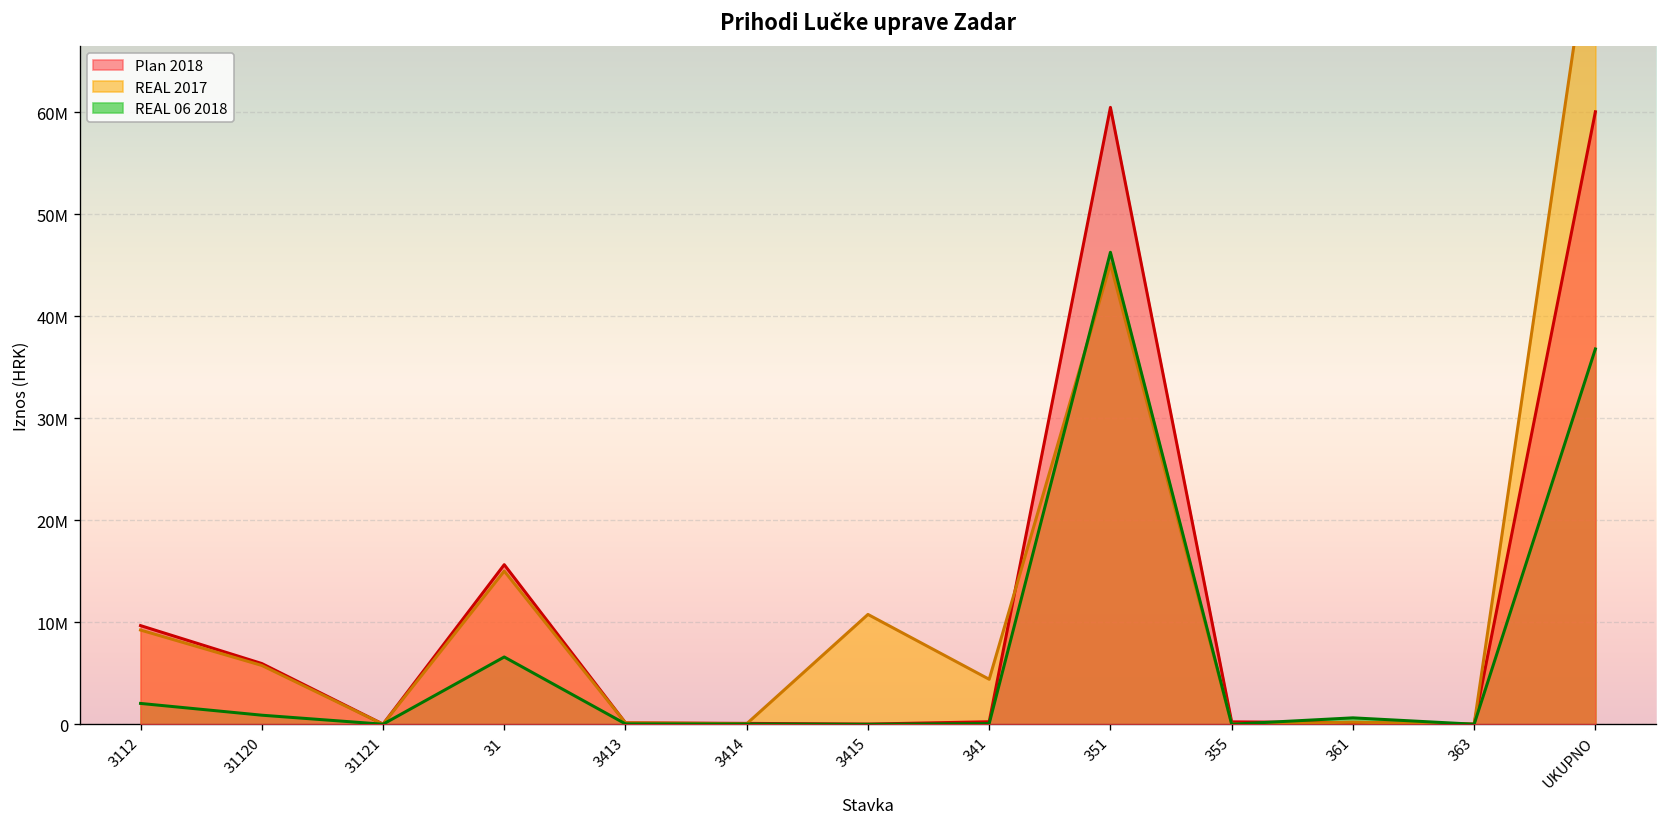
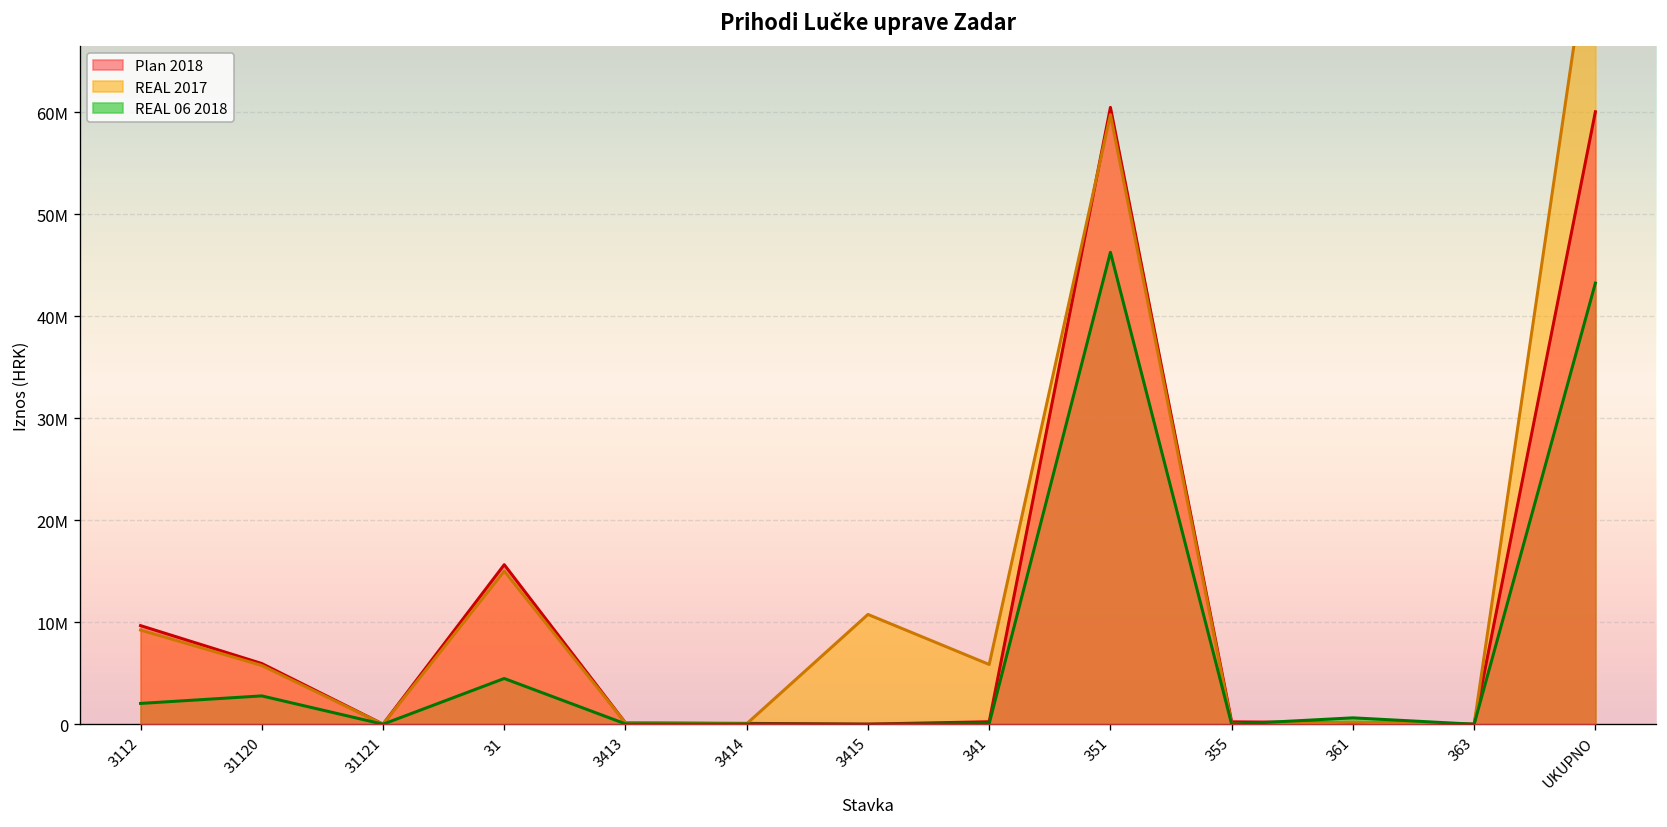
  {
    "Plan 2018": {
      "3112": 10000000,
      "31": 16000000,
      "351": 60000000,
      "UKUPNO": 60000000
    },
    "REAL 2017": {
      "3112": 9000000,
      "31": 15000000,
      "3415": 11000000,
-     "341": 4000000,
-     "351": 45000000
+     "341": 6000000,
+     "351": 60000000
    },
    "REAL 06 2018": {
      "3112": 2000000,
-     "31120": 1000000,
-     "31": 7000000,
+     "31120": 3000000,
+     "31": 4000000,
      "351": 46000000,
      "361": 1000000,
-     "UKUPNO": 37000000
+     "UKUPNO": 43000000
    }
  }
